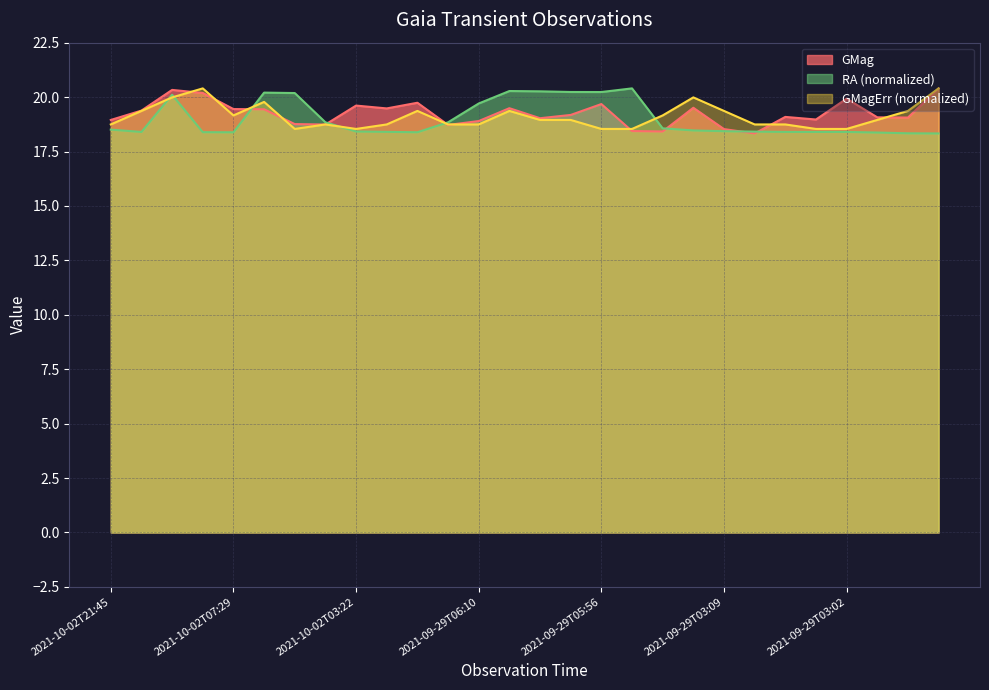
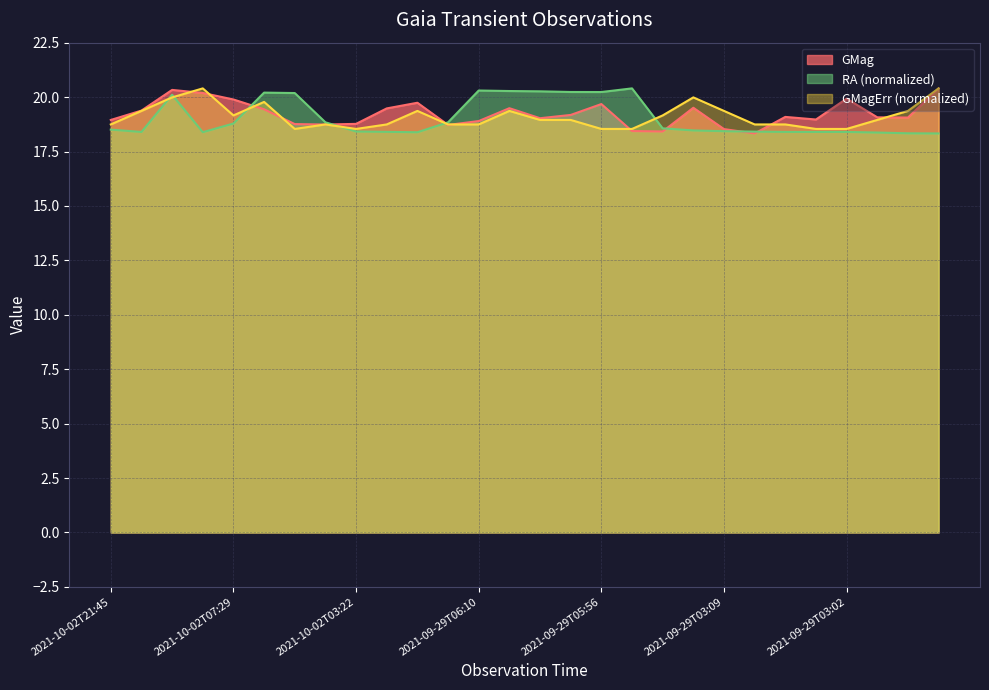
  {
    "GMag": {
      "2021-10-02T21:45": 19.0,
-     "2021-10-02T07:29": 19.5,
-     "2021-10-02T03:22": 19.6,
+     "2021-10-02T07:29": 19.9,
+     "2021-10-02T03:22": 18.8,
      "2021-09-29T06:10": 18.9,
      "2021-09-29T05:56": 19.7
    },
    "RA (normalized)": {
      "2021-10-02T21:45": 18.5,
-     "2021-10-02T07:29": 18.4,
+     "2021-10-02T07:29": 18.8,
      "2021-10-02T03:22": 18.4,
-     "2021-09-29T06:10": 19.7,
+     "2021-09-29T06:10": 20.3,
      "2021-09-29T05:56": 20.2,
      "2021-09-29T03:02": 18.4
    },
    "GMagErr (normalized)": {
      "2021-10-02T21:45": 18.7,
      "2021-10-02T07:29": 19.2,
      "2021-10-02T03:22": 18.5,
      "2021-09-29T06:10": 18.7,
      "2021-09-29T05:56": 18.5,
      "2021-09-29T03:09": 19.4,
      "2021-09-29T03:02": 18.5
    }
  }
